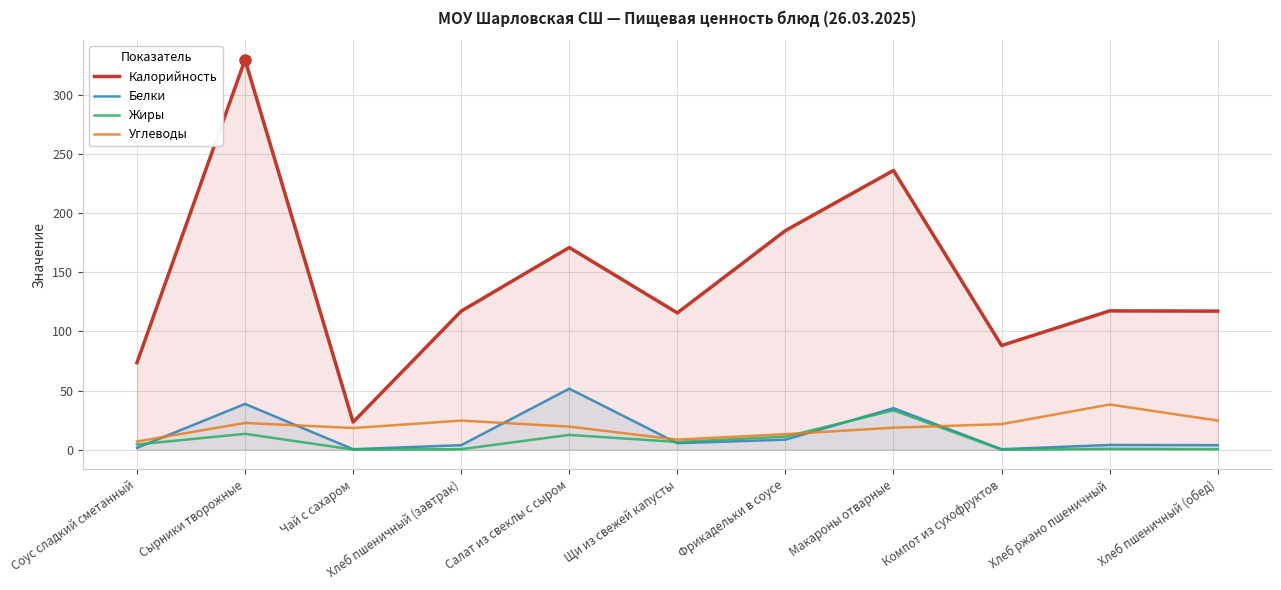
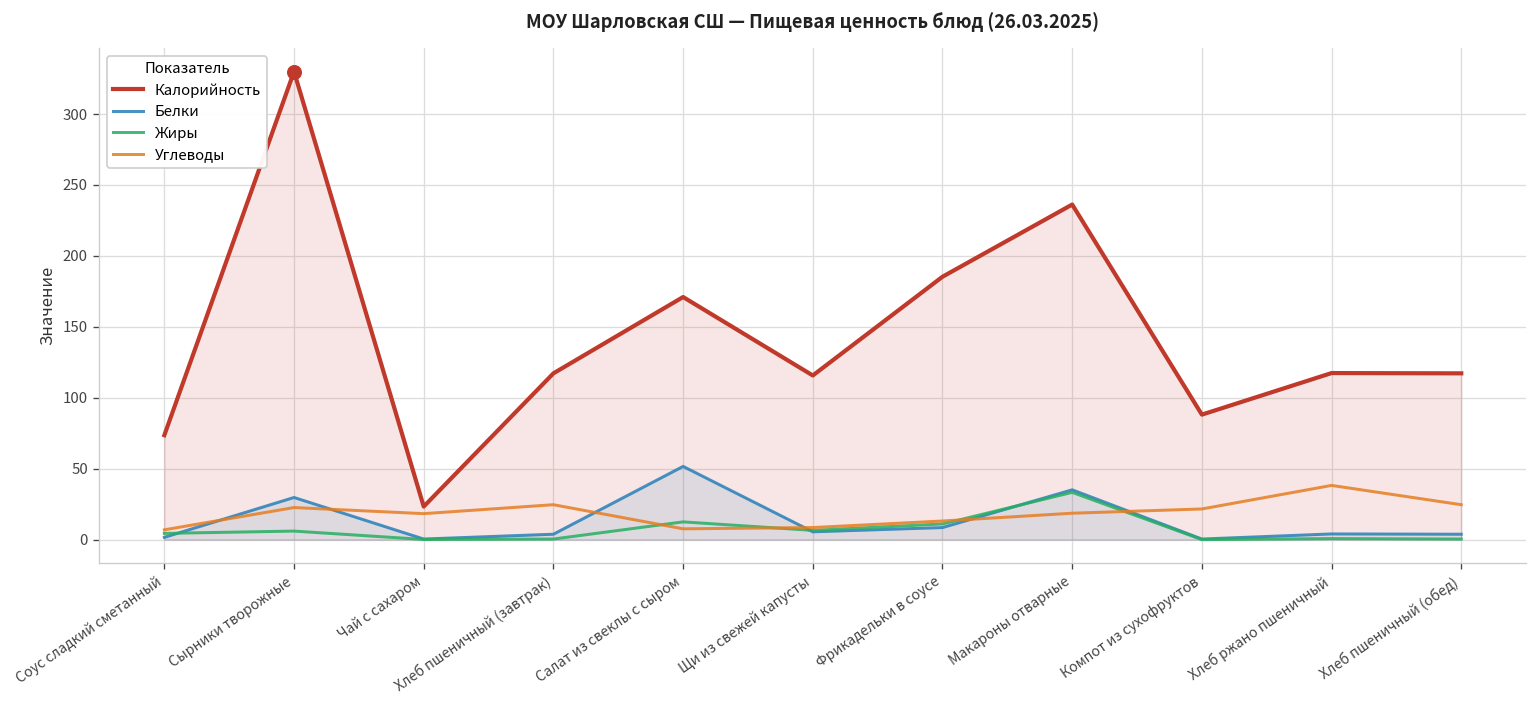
  {
    "Белки": {
      "Соус сладкий сметанный": 2,
-     "Сырники творожные": 39,
+     "Сырники творожные": 30,
      "Хлеб пшеничный (завтрак)": 4,
      "Салат из свеклы с сыром": 52,
      "Фрикадельки в соусе": 9,
      "Хлеб ржано пшеничный": 4,
      "Хлеб пшеничный (обед)": 4
    },
    "Жиры": {
      "Соус сладкий сметанный": 4,
-     "Сырники творожные": 13,
+     "Сырники творожные": 6,
      "Хлеб пшеничный (завтрак)": 0,
      "Салат из свеклы с сыром": 13,
      "Хлеб ржано пшеничный": 1,
      "Хлеб пшеничный (обед)": 0
    },
    "Углеводы": {
      "Соус сладкий сметанный": 7,
      "Сырники творожные": 23,
      "Чай с сахаром": 18,
      "Хлеб пшеничный (завтрак)": 25,
-     "Салат из свеклы с сыром": 20,
+     "Салат из свеклы с сыром": 8,
      "Макароны отварные": 19,
      "Компот из сухофруктов": 22,
      "Хлеб ржано пшеничный": 38,
      "Хлеб пшеничный (обед)": 25
    }
  }
